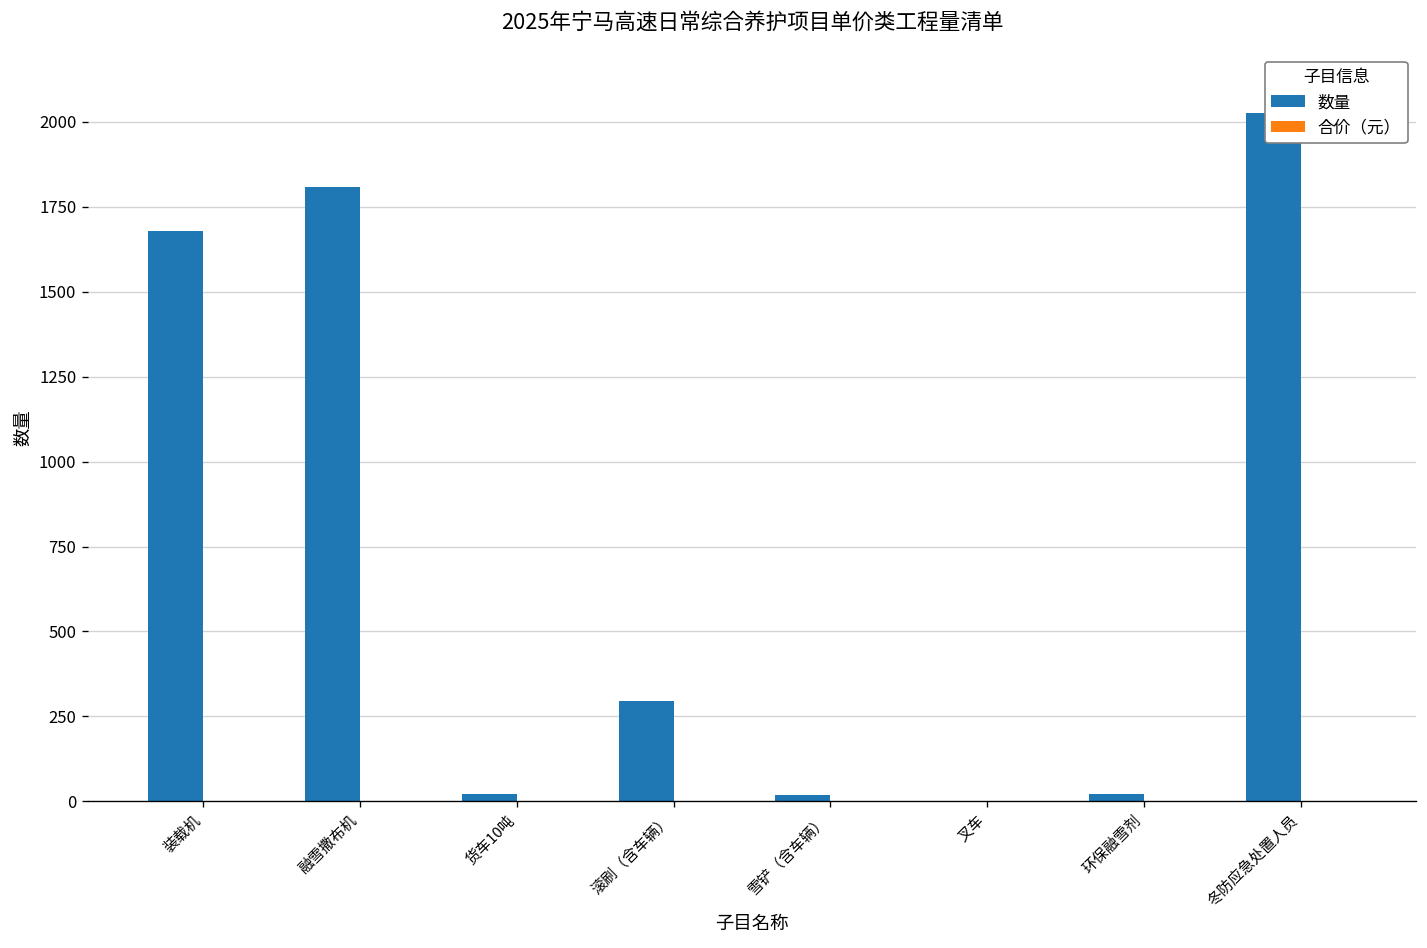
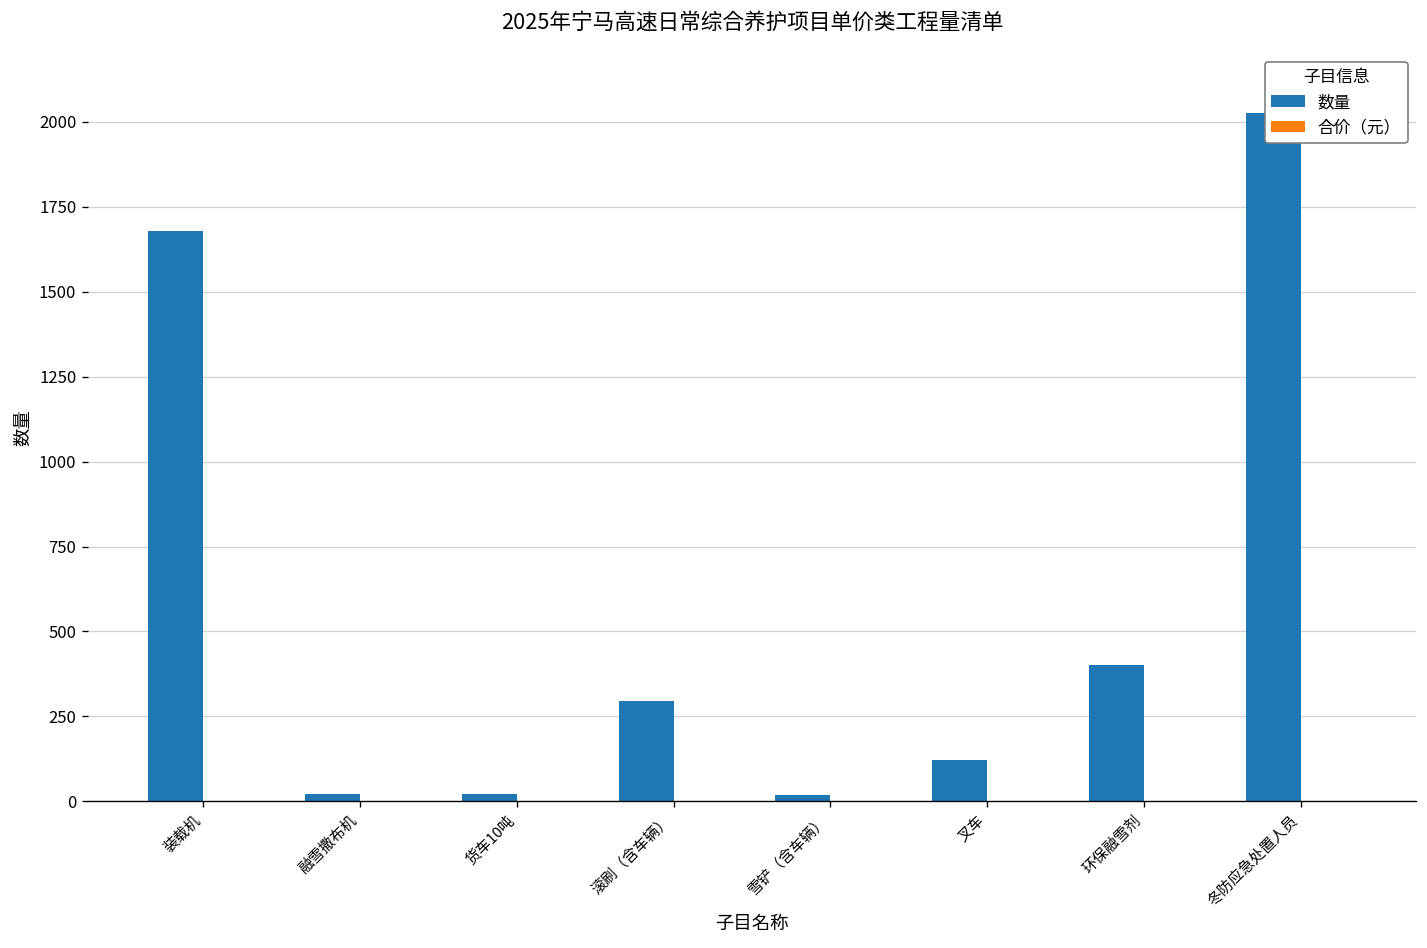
  {
    "数量": {
      "装载机": 1680,
-     "融雪撒布机": 1810,
+     "融雪撒布机": 20,
      "货车10吨": 20,
      "滚刷（含车辆）": 290,
      "雪铲（含车辆）": 20,
-     "叉车": 0,
-     "环保融雪剂": 20
+     "叉车": 120,
+     "环保融雪剂": 400
    },
    "合价（元）": {
      "装载机": 0,
      "融雪撒布机": 0,
      "货车10吨": 0,
      "滚刷（含车辆）": 0,
      "雪铲（含车辆）": 0,
      "叉车": 0,
      "环保融雪剂": 0,
      "冬防应急处置人员": 0
    }
  }
